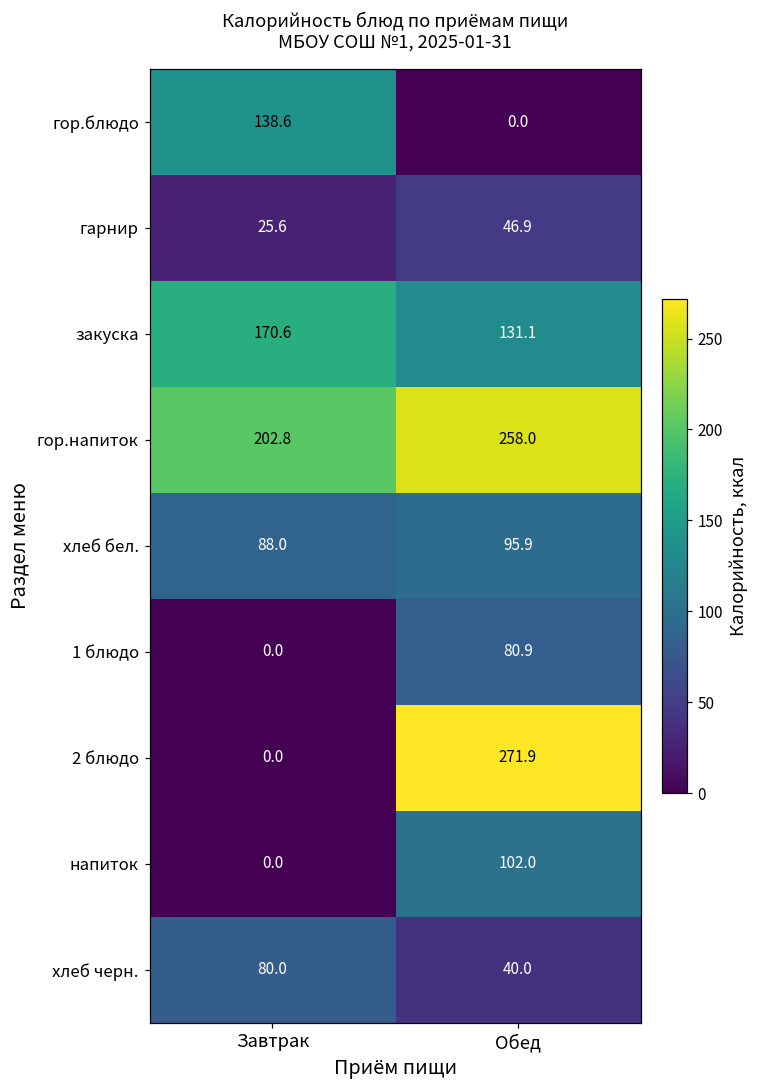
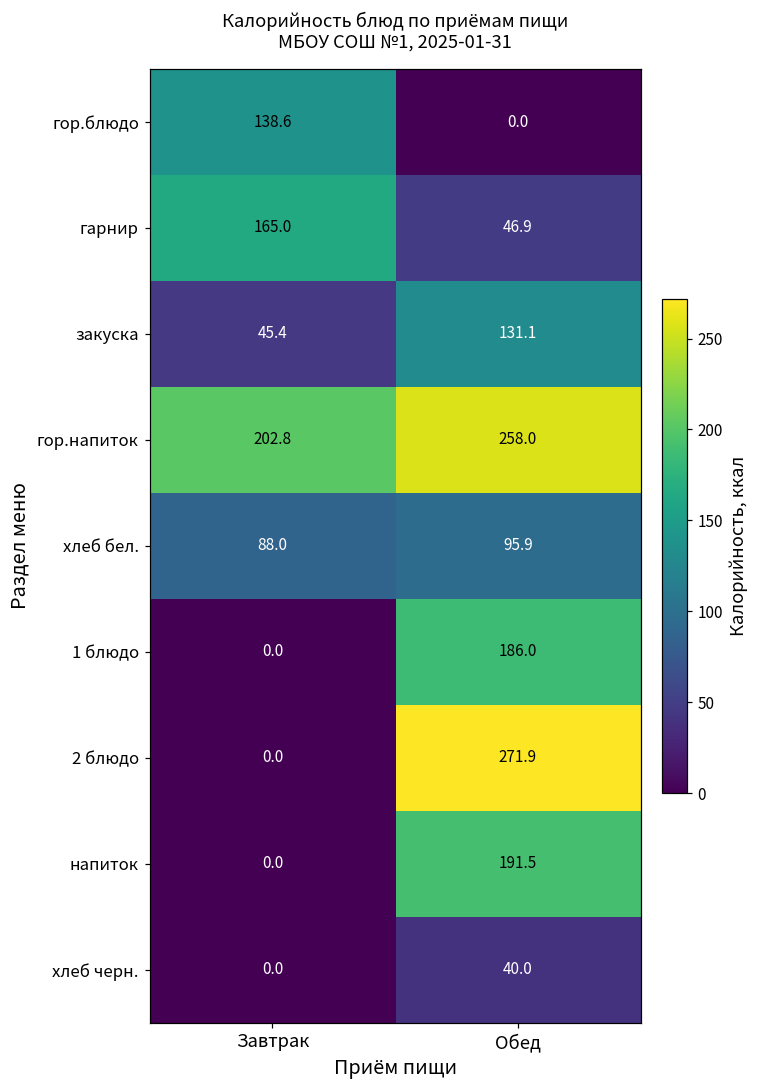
  {
    "гор.блюдо": {
      "Завтрак": 138.6,
      "Обед": 0.0
    },
    "гарнир": {
-     "Завтрак": 25.6,
+     "Завтрак": 165.0,
      "Обед": 46.9
    },
    "закуска": {
-     "Завтрак": 170.6,
+     "Завтрак": 45.4,
      "Обед": 131.1
    },
    "гор.напиток": {
      "Завтрак": 202.8,
      "Обед": 258.0
    },
    "хлеб бел.": {
      "Завтрак": 88.0,
      "Обед": 95.9
    },
    "1 блюдо": {
      "Завтрак": 0.0,
-     "Обед": 80.9
+     "Обед": 186.0
    },
    "2 блюдо": {
      "Завтрак": 0.0,
      "Обед": 271.9
    },
    "напиток": {
      "Завтрак": 0.0,
-     "Обед": 102.0
+     "Обед": 191.5
    },
    "хлеб черн.": {
-     "Завтрак": 80.0,
+     "Завтрак": 0.0,
      "Обед": 40.0
    }
  }
